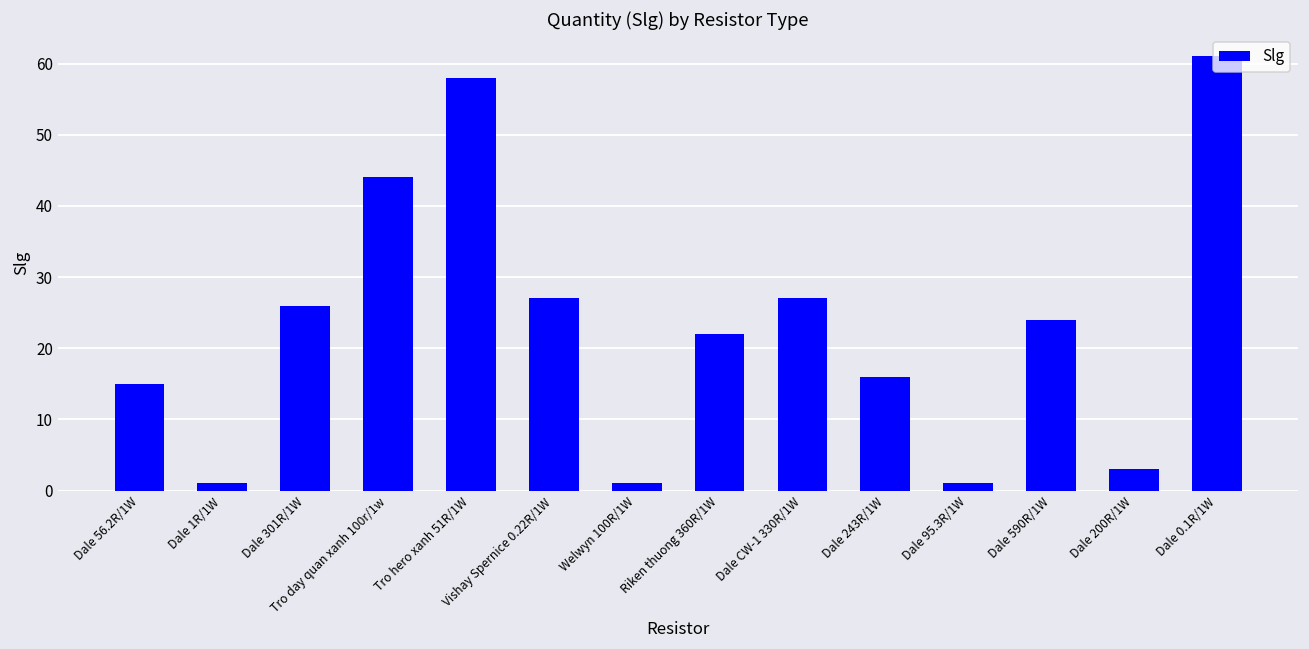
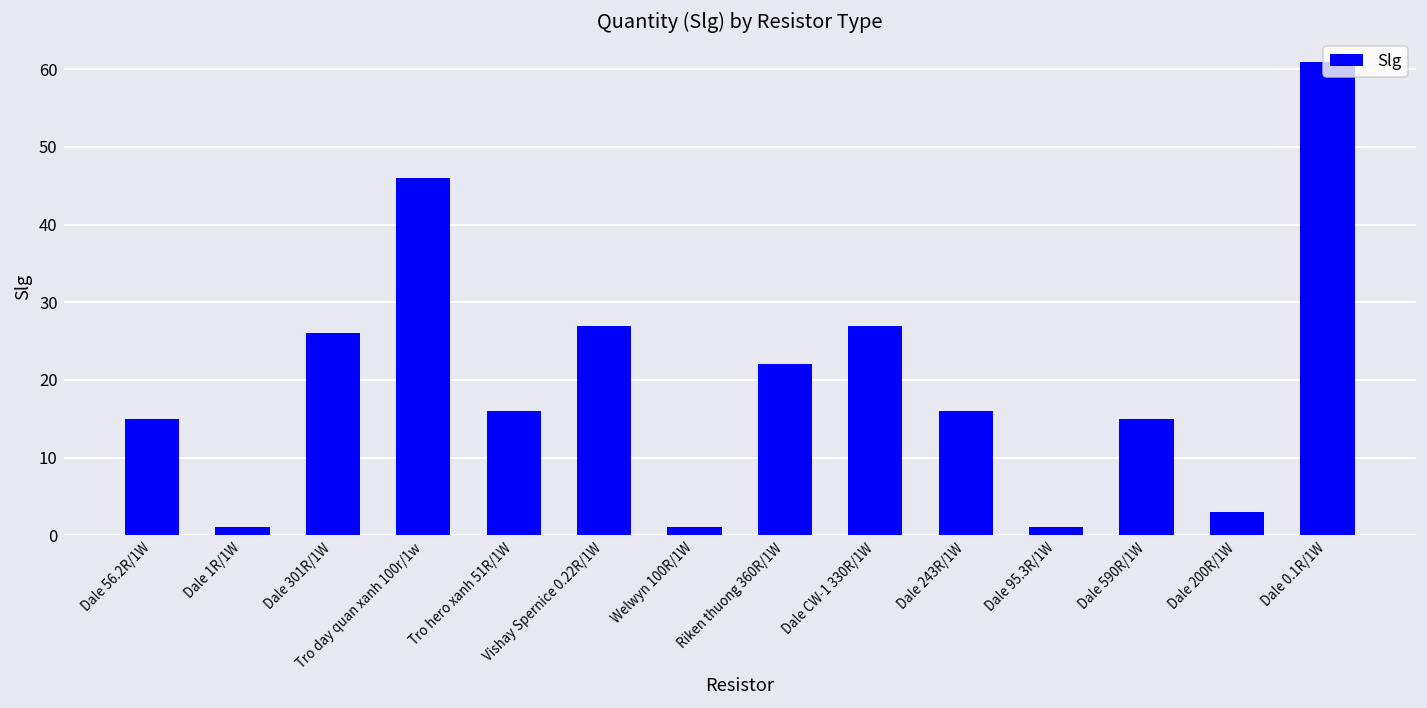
  {
    "Dale 56.2R/1W": 15,
    "Dale 1R/1W": 1,
    "Dale 301R/1W": 26,
-   "Tro day quan xanh 100r/1w": 44,
-   "Tro hero xanh 51R/1W": 58,
+   "Tro day quan xanh 100r/1w": 46,
+   "Tro hero xanh 51R/1W": 16,
    "Vishay Spernice 0.22R/1W": 27,
    "Welwyn 100R/1W": 1,
    "Riken thuong 360R/1W": 22,
    "Dale CW-1 330R/1W": 27,
    "Dale 243R/1W": 16,
    "Dale 95.3R/1W": 1,
-   "Dale 590R/1W": 24,
+   "Dale 590R/1W": 15,
    "Dale 200R/1W": 3
  }
